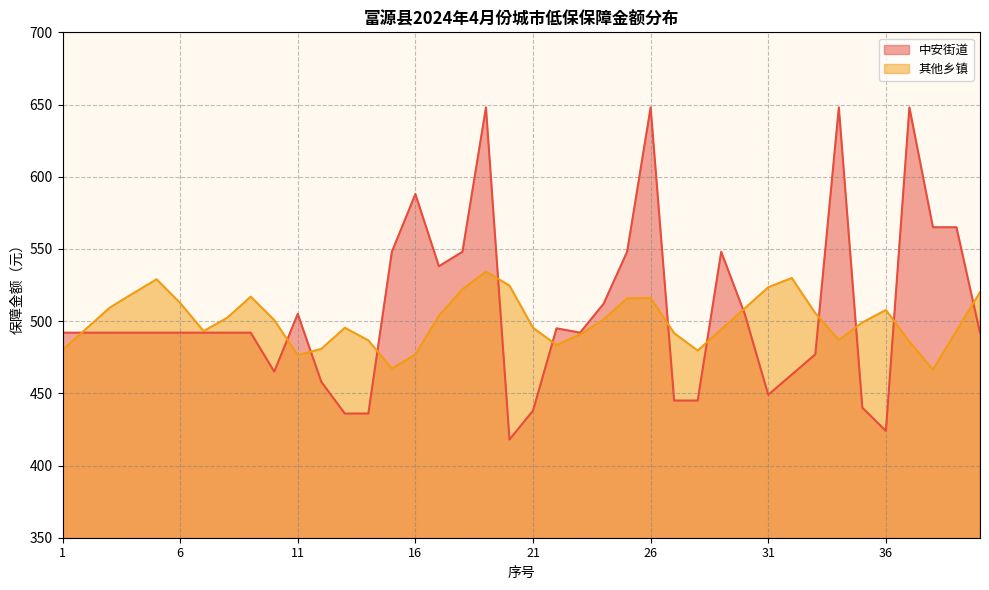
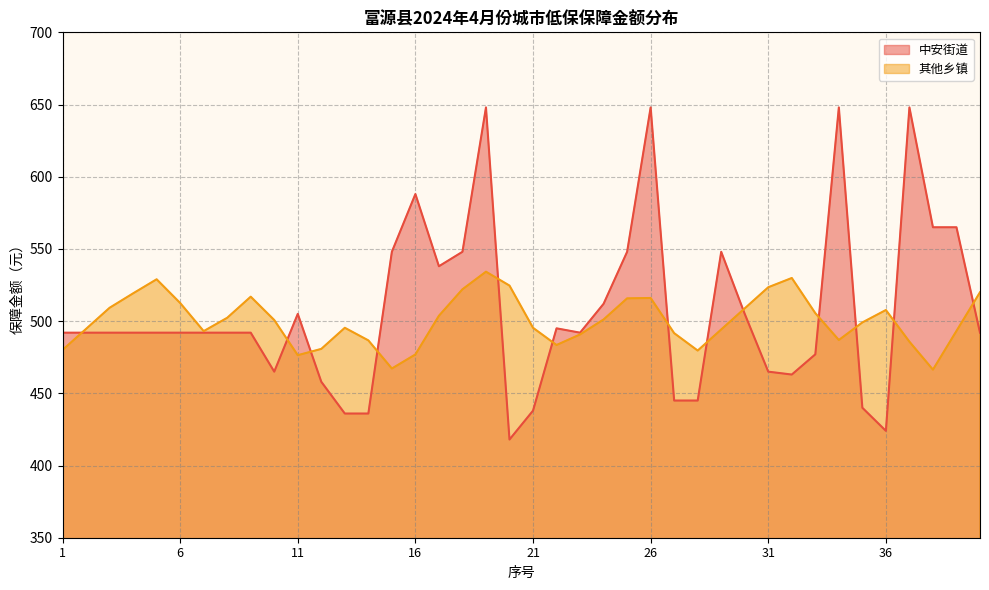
  {
    "中安街道": {
      "1": 492,
      "6": 492,
      "11": 505,
      "16": 588,
      "21": 438,
      "26": 648,
-     "31": 449,
+     "31": 465,
      "36": 424
    },
    "其他乡镇": {
      "1": 480,
      "6": 513,
      "11": 476,
      "16": 477,
      "21": 495,
      "26": 516,
      "31": 523,
      "36": 508
    }
  }
